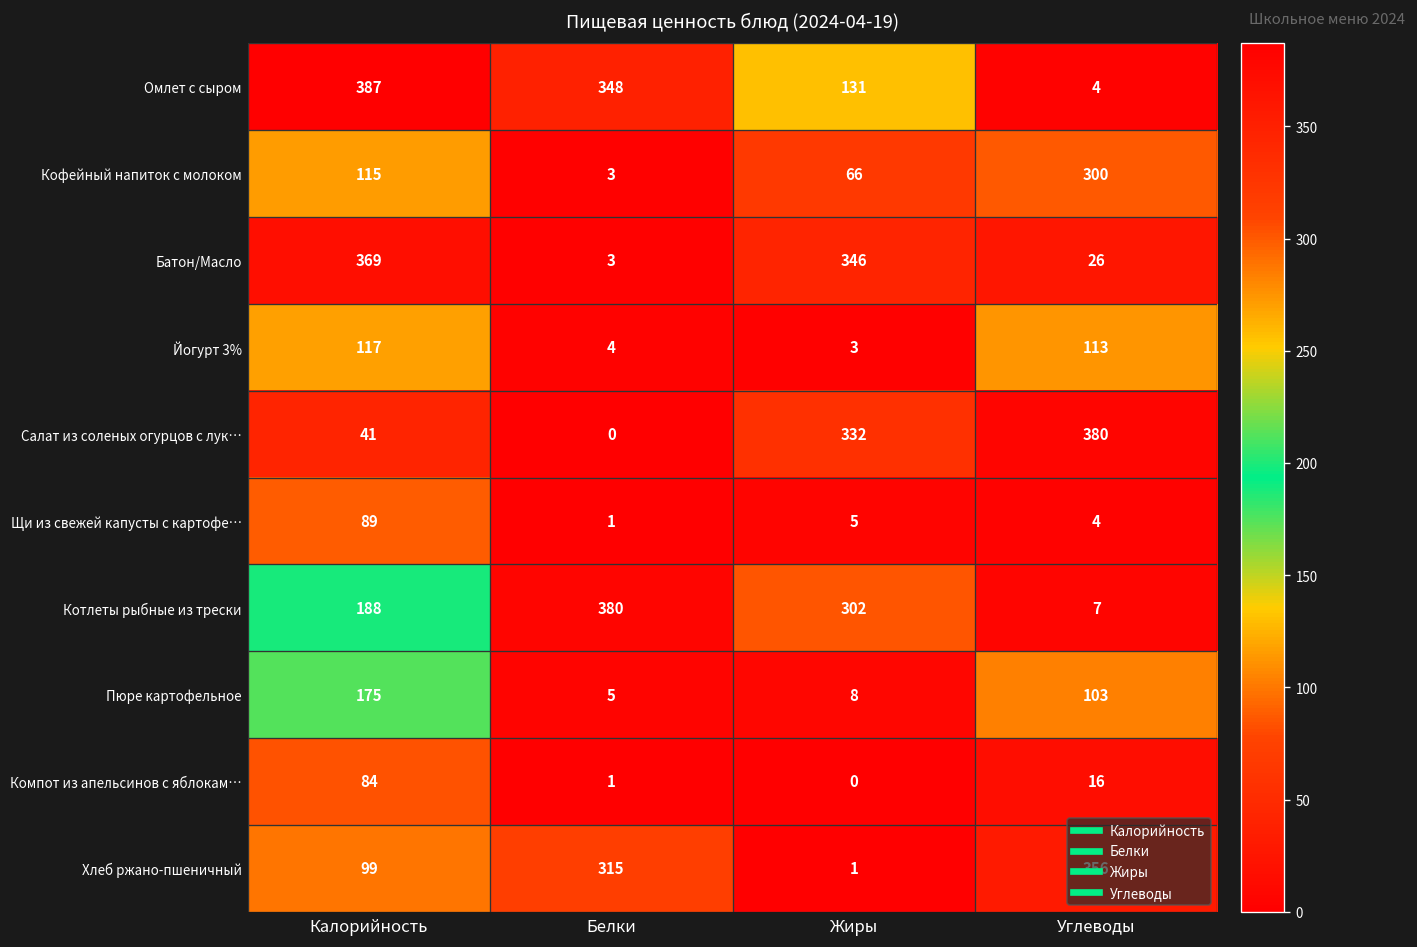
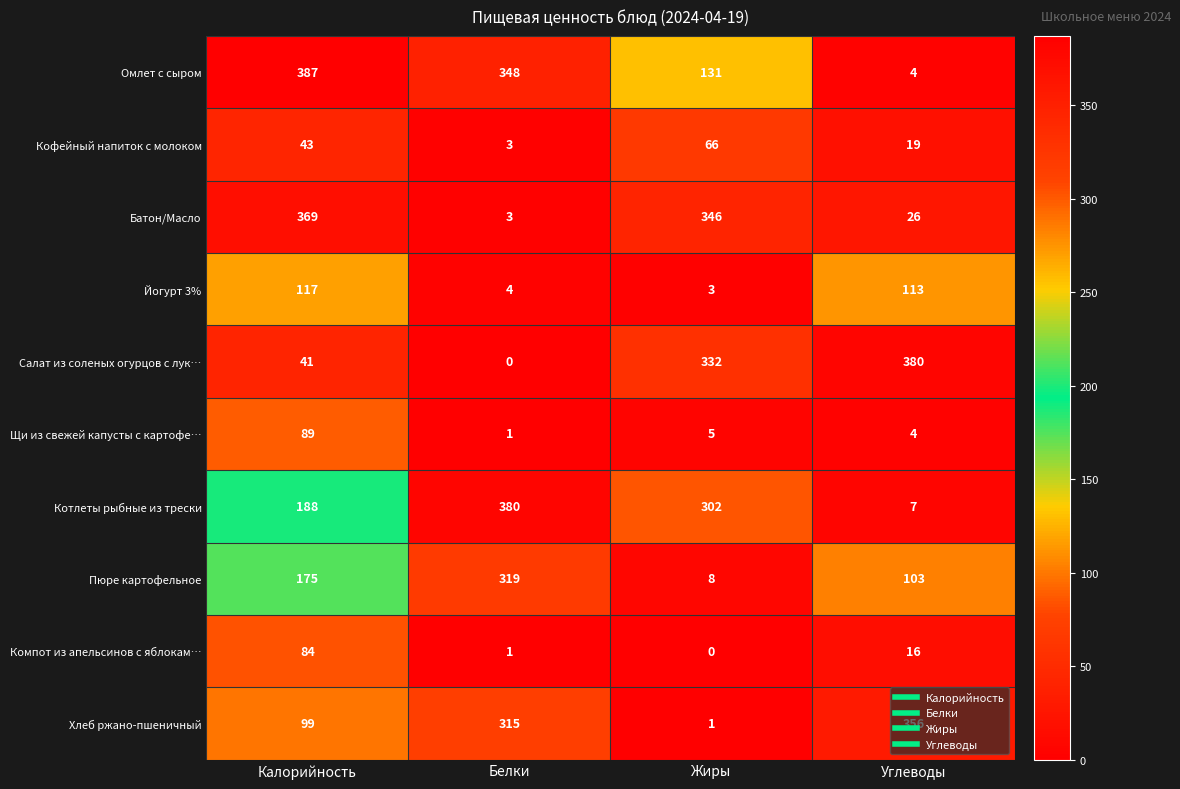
  {
    "Омлет с сыром": {
      "Калорийность": 387,
      "Белки": 348,
      "Жиры": 131,
      "Углеводы": 4
    },
    "Кофейный напиток с молоком": {
-     "Калорийность": 115,
+     "Калорийность": 43,
      "Белки": 3,
      "Жиры": 66,
-     "Углеводы": 300
+     "Углеводы": 19
    },
    "Батон/Масло": {
      "Калорийность": 369,
      "Белки": 3,
      "Жиры": 346,
      "Углеводы": 26
    },
    "Йогурт 3%": {
      "Калорийность": 117,
      "Белки": 4,
      "Жиры": 3,
      "Углеводы": 113
    },
    "Салат из соленых огурцов с лук…": {
      "Калорийность": 41,
      "Белки": 0,
      "Жиры": 332,
      "Углеводы": 380
    },
    "Щи из свежей капусты с картофе…": {
      "Калорийность": 89,
      "Белки": 1,
      "Жиры": 5,
      "Углеводы": 4
    },
    "Котлеты рыбные из трески": {
      "Калорийность": 188,
      "Белки": 380,
      "Жиры": 302,
      "Углеводы": 7
    },
    "Пюре картофельное": {
      "Калорийность": 175,
-     "Белки": 5,
+     "Белки": 319,
      "Жиры": 8,
      "Углеводы": 103
    },
    "Компот из апельсинов с яблокам…": {
      "Калорийность": 84,
      "Белки": 1,
      "Жиры": 0,
      "Углеводы": 16
    },
    "Хлеб ржано-пшеничный": {
      "Калорийность": 99,
      "Белки": 315,
      "Жиры": 1
    }
  }
